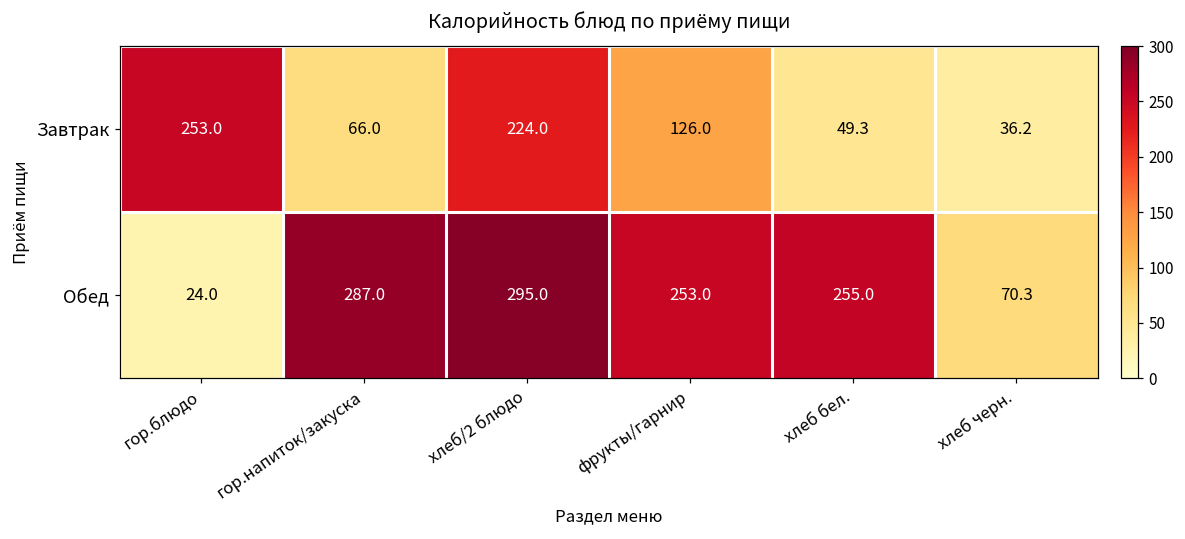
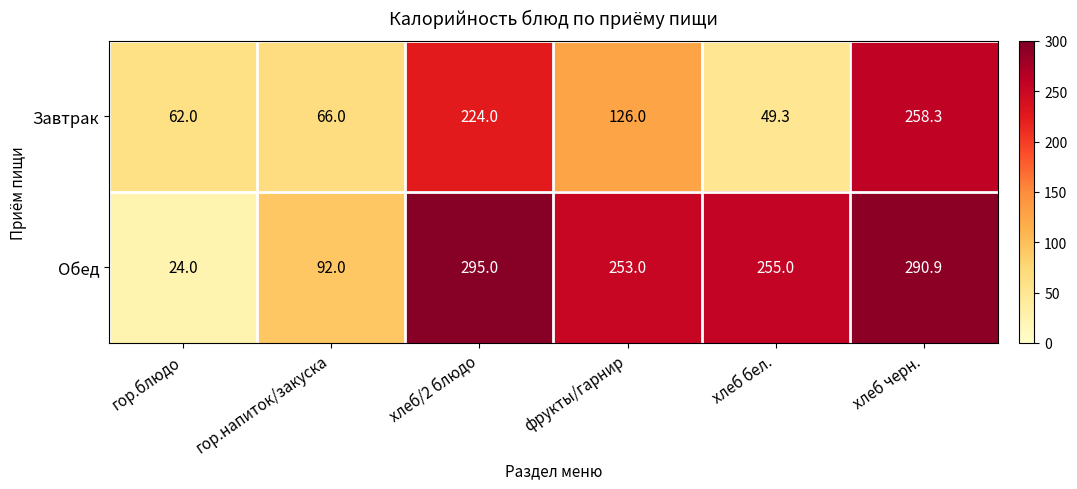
  {
    "Завтрак": {
-     "гор.блюдо": 253.0,
+     "гор.блюдо": 62.0,
      "гор.напиток/закуска": 66.0,
      "хлеб/2 блюдо": 224.0,
      "фрукты/гарнир": 126.0,
      "хлеб бел.": 49.3,
-     "хлеб черн.": 36.2
+     "хлеб черн.": 258.3
    },
    "Обед": {
      "гор.блюдо": 24.0,
-     "гор.напиток/закуска": 287.0,
+     "гор.напиток/закуска": 92.0,
      "хлеб/2 блюдо": 295.0,
      "фрукты/гарнир": 253.0,
      "хлеб бел.": 255.0,
-     "хлеб черн.": 70.3
+     "хлеб черн.": 290.9
    }
  }
